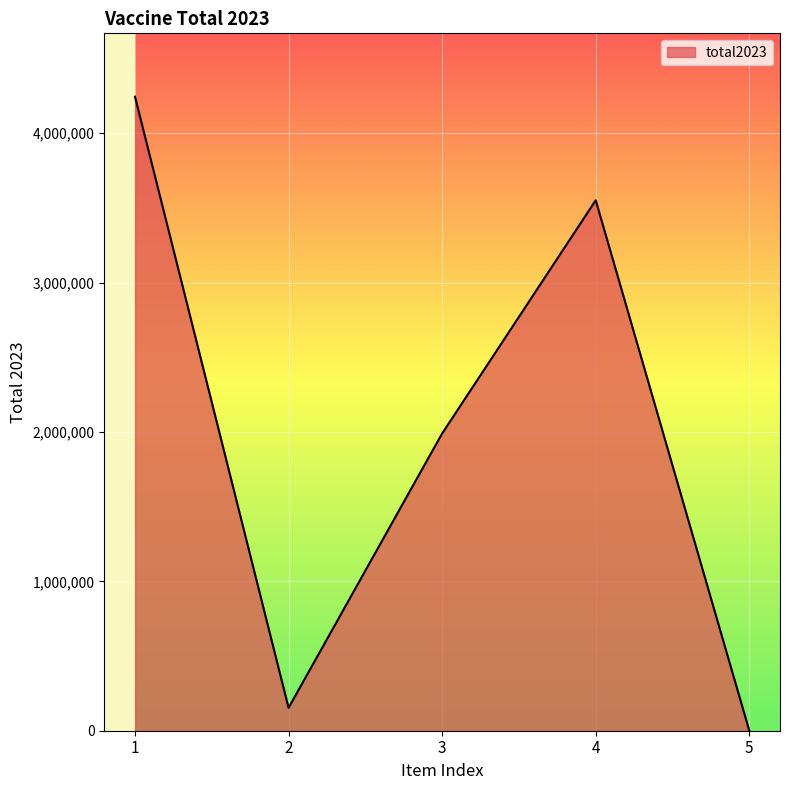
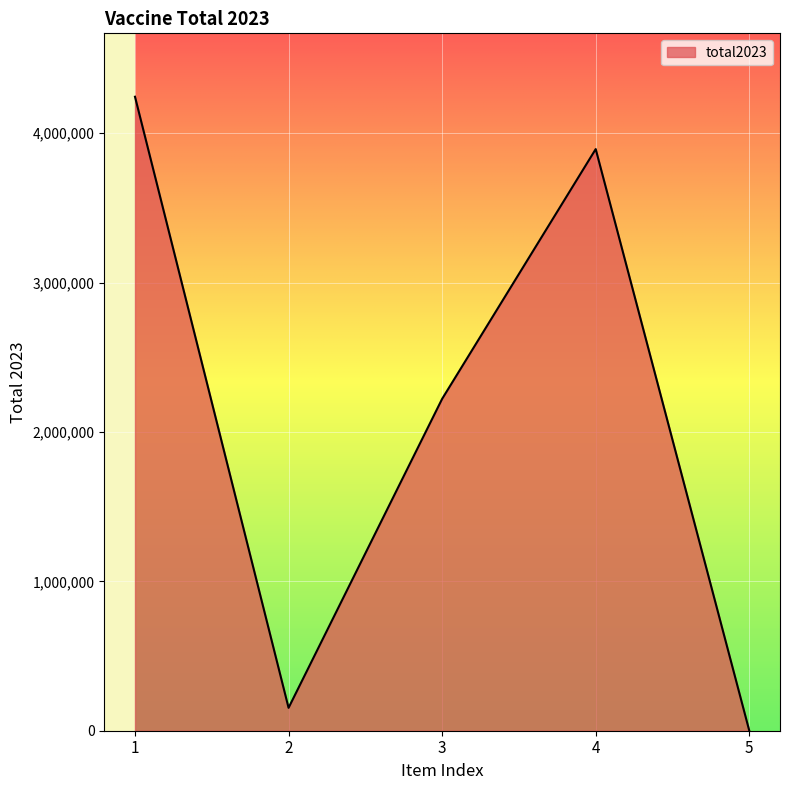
  {
    "1": "4,240,000",
    "2": "150,000",
-   "3": "1,990,000",
-   "4": "3,550,000",
+   "3": "2,220,000",
+   "4": "3,890,000",
    "5": "0"
  }
